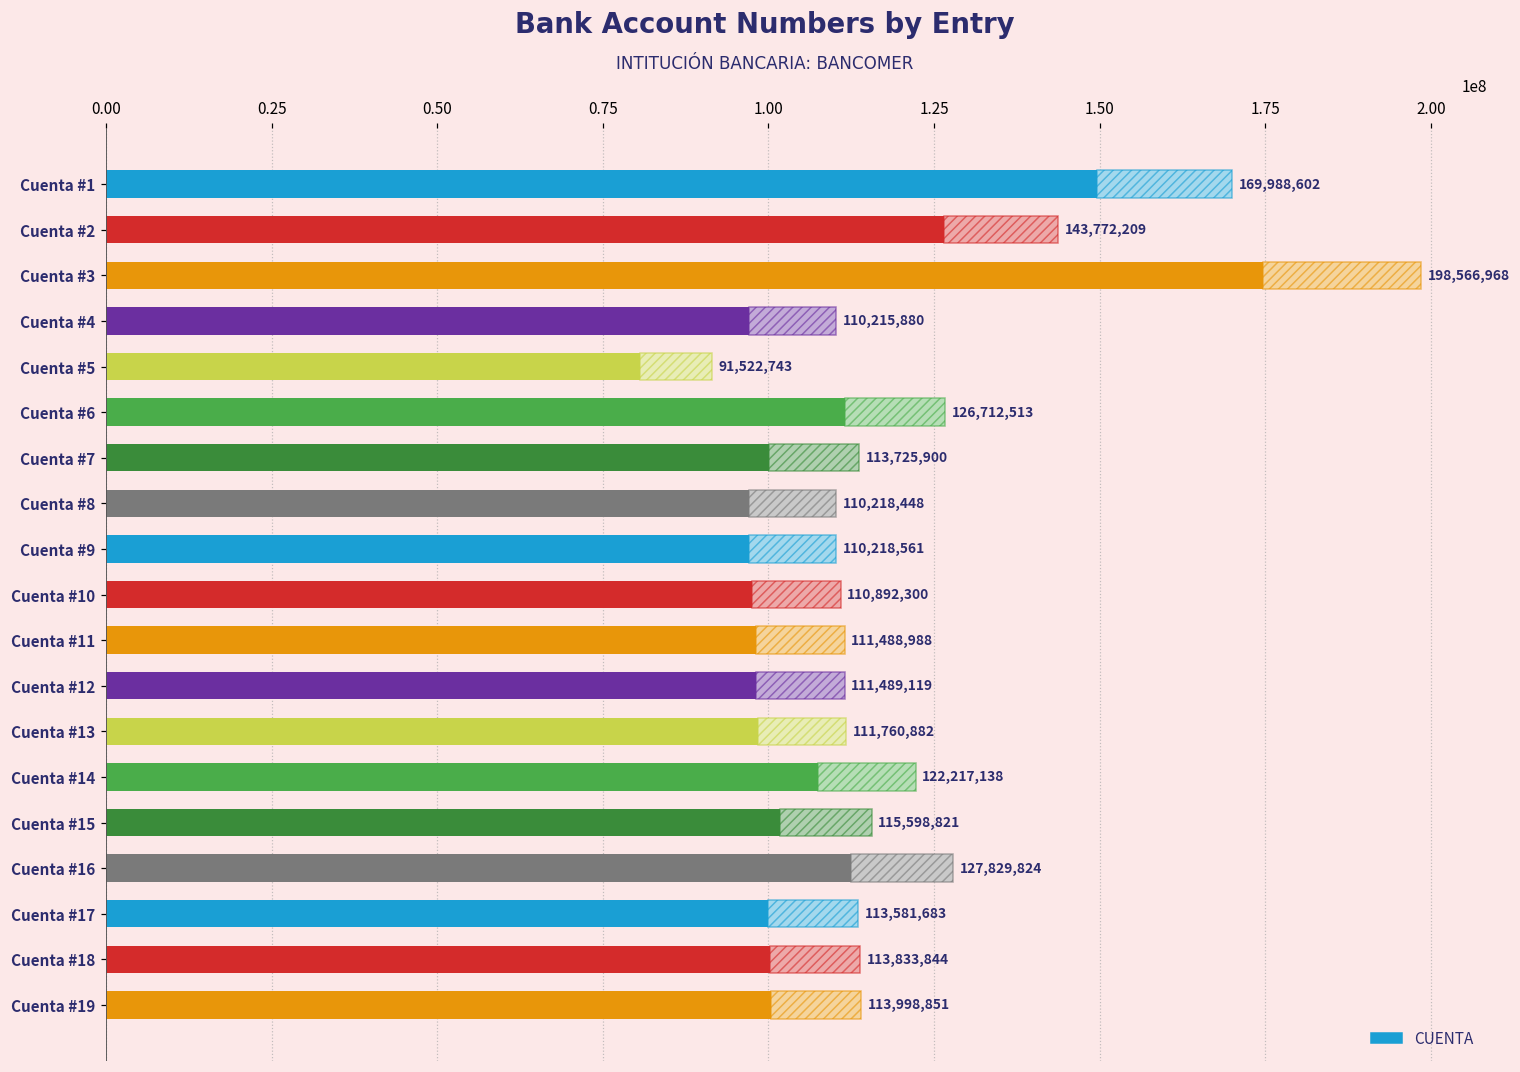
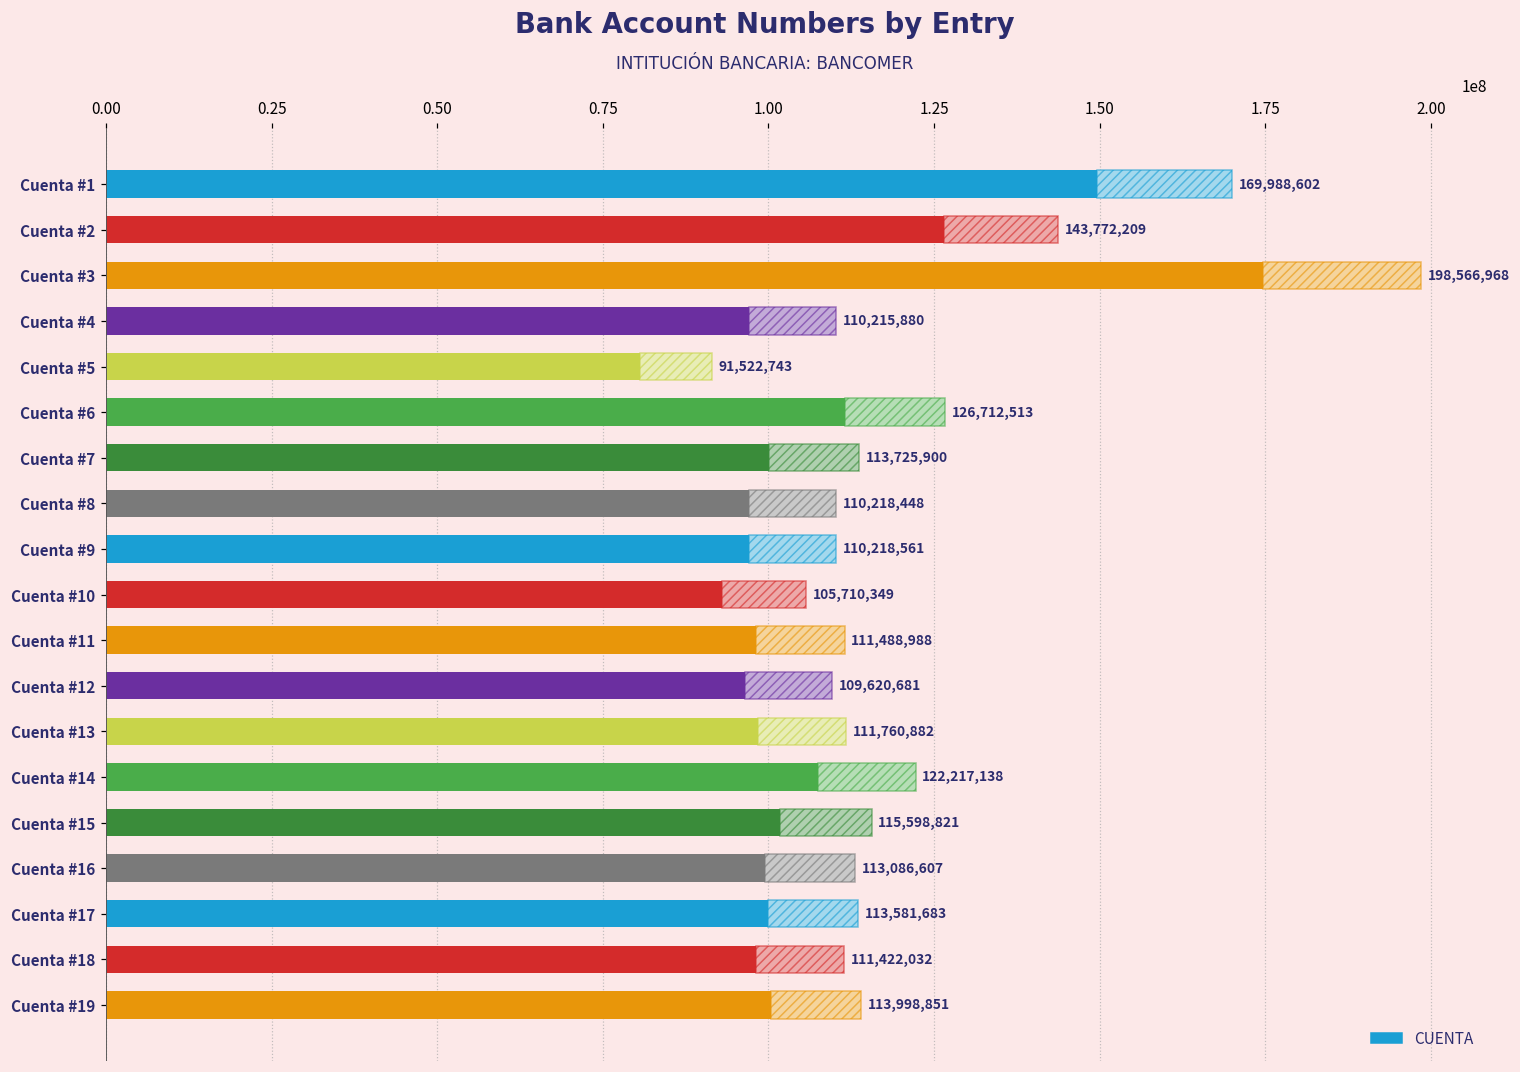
  {
    "CUENTA": {
      "Cuenta #1": "169,988,602",
      "Cuenta #2": "143,772,209",
      "Cuenta #3": "198,566,968",
      "Cuenta #4": "110,215,880",
      "Cuenta #5": "91,522,743",
      "Cuenta #6": "126,712,513",
      "Cuenta #7": "113,725,900",
      "Cuenta #8": "110,218,448",
      "Cuenta #9": "110,218,561",
-     "Cuenta #10": "110,892,300",
+     "Cuenta #10": "105,710,349",
      "Cuenta #11": "111,488,988",
-     "Cuenta #12": "111,489,119",
+     "Cuenta #12": "109,620,681",
      "Cuenta #13": "111,760,882",
      "Cuenta #14": "122,217,138",
      "Cuenta #15": "115,598,821",
-     "Cuenta #16": "127,829,824",
+     "Cuenta #16": "113,086,607",
      "Cuenta #17": "113,581,683",
-     "Cuenta #18": "113,833,844",
+     "Cuenta #18": "111,422,032",
      "Cuenta #19": "113,998,851"
    }
  }
